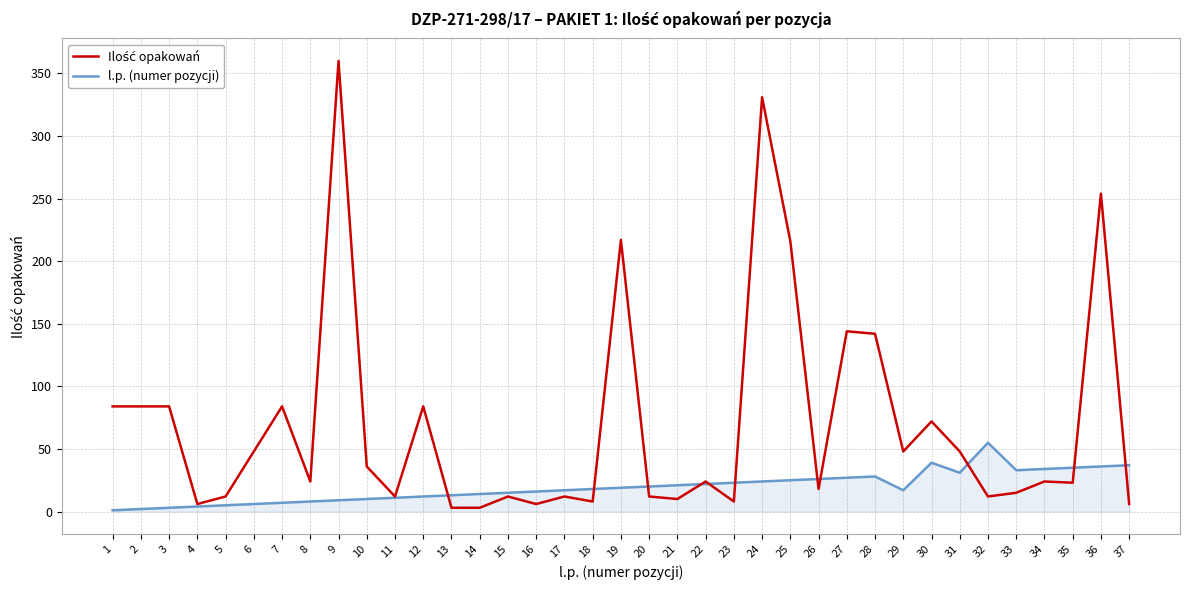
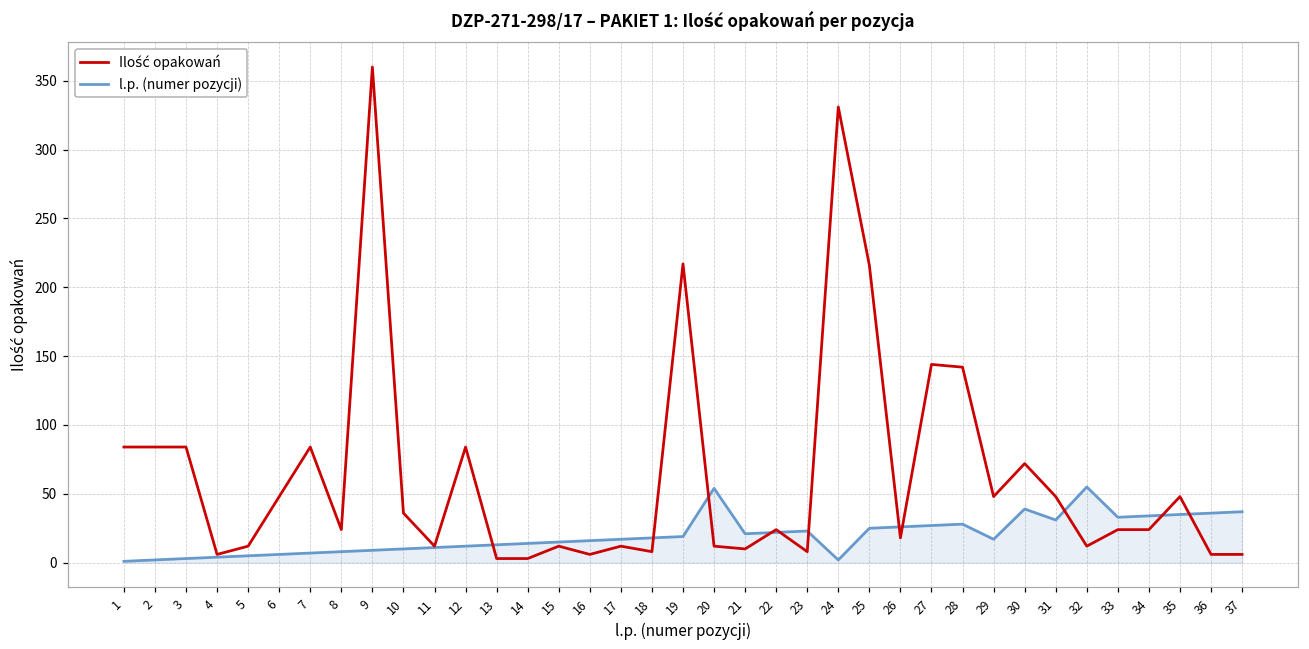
  {
    "Ilość opakowań": {
      "1": 84,
      "2": 84,
      "3": 84,
      "5": 12,
      "6": 48,
      "7": 84,
      "8": 24,
      "9": 360,
      "10": 36,
      "12": 84,
      "13": 3,
      "14": 3,
      "15": 12,
      "16": 6,
      "17": 12,
      "18": 8,
      "19": 217,
      "20": 12,
      "21": 10,
      "23": 8,
      "24": 331,
      "25": 216,
      "26": 18,
      "27": 144,
      "28": 142,
      "29": 48,
      "30": 72,
      "31": 48,
      "32": 12,
-     "33": 15,
+     "33": 24,
      "34": 24,
-     "35": 23,
-     "36": 254,
+     "35": 48,
+     "36": 6,
      "37": 6
    },
    "l.p. (numer pozycji)": {
      "1": 1,
      "2": 2,
      "3": 3,
      "5": 5,
      "6": 6,
      "7": 7,
      "8": 8,
      "9": 9,
      "10": 10,
      "12": 12,
      "13": 13,
      "14": 14,
      "15": 15,
      "16": 16,
      "17": 17,
      "18": 18,
      "19": 19,
-     "20": 20,
+     "20": 54,
      "21": 21,
      "23": 23,
-     "24": 24,
+     "24": 2,
      "25": 25,
      "26": 26,
      "27": 27,
      "28": 28,
      "29": 17,
      "30": 39,
      "31": 31,
      "32": 55,
      "33": 33,
      "34": 34,
      "35": 35,
      "36": 36,
      "37": 37
    }
  }
